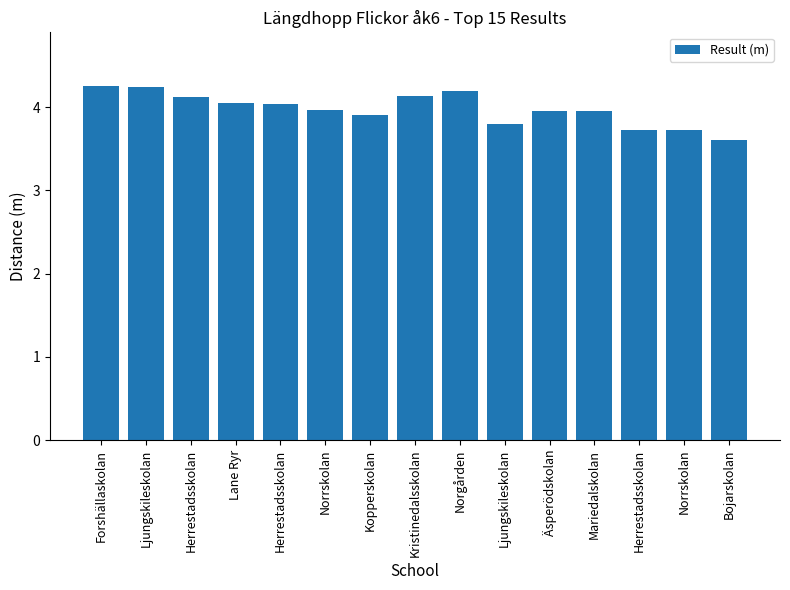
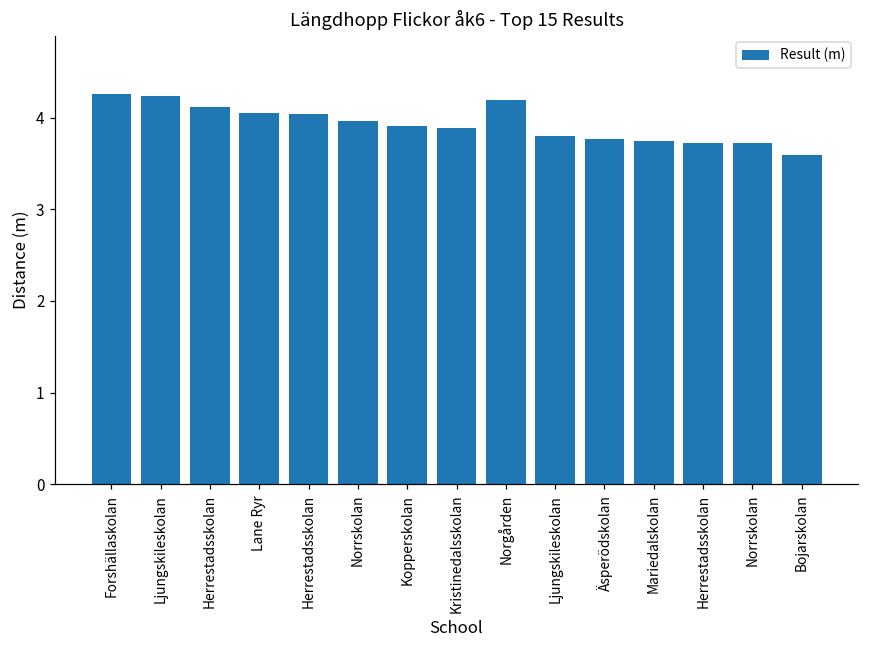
  {
    "Forshällaskolan": 4.3,
    "Lane Ryr": 4.1,
    "Kopperskolan": 3.9,
-   "Kristinedalsskolan": 4.1,
+   "Kristinedalsskolan": 3.9,
    "Norgården": 4.2,
-   "Äsperödskolan": 4.0,
-   "Mariedalskolan": 4.0,
+   "Äsperödskolan": 3.8,
+   "Mariedalskolan": 3.8,
    "Bojarskolan": 3.6
  }
